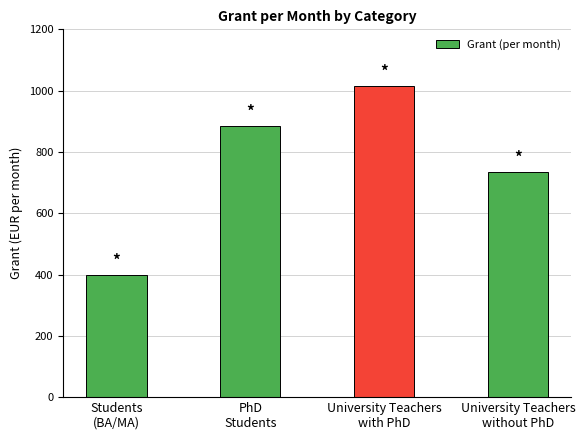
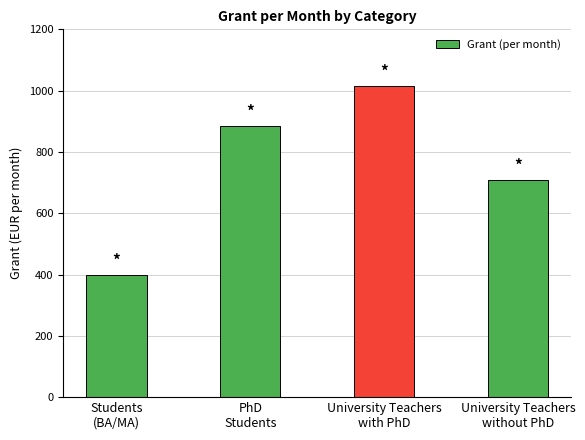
  {
    "Students (BA/MA)": 400,
    "PhD Students": 880,
    "University Teachers with PhD": 1020,
-   "University Teachers without PhD": 730
+   "University Teachers without PhD": 710
  }
